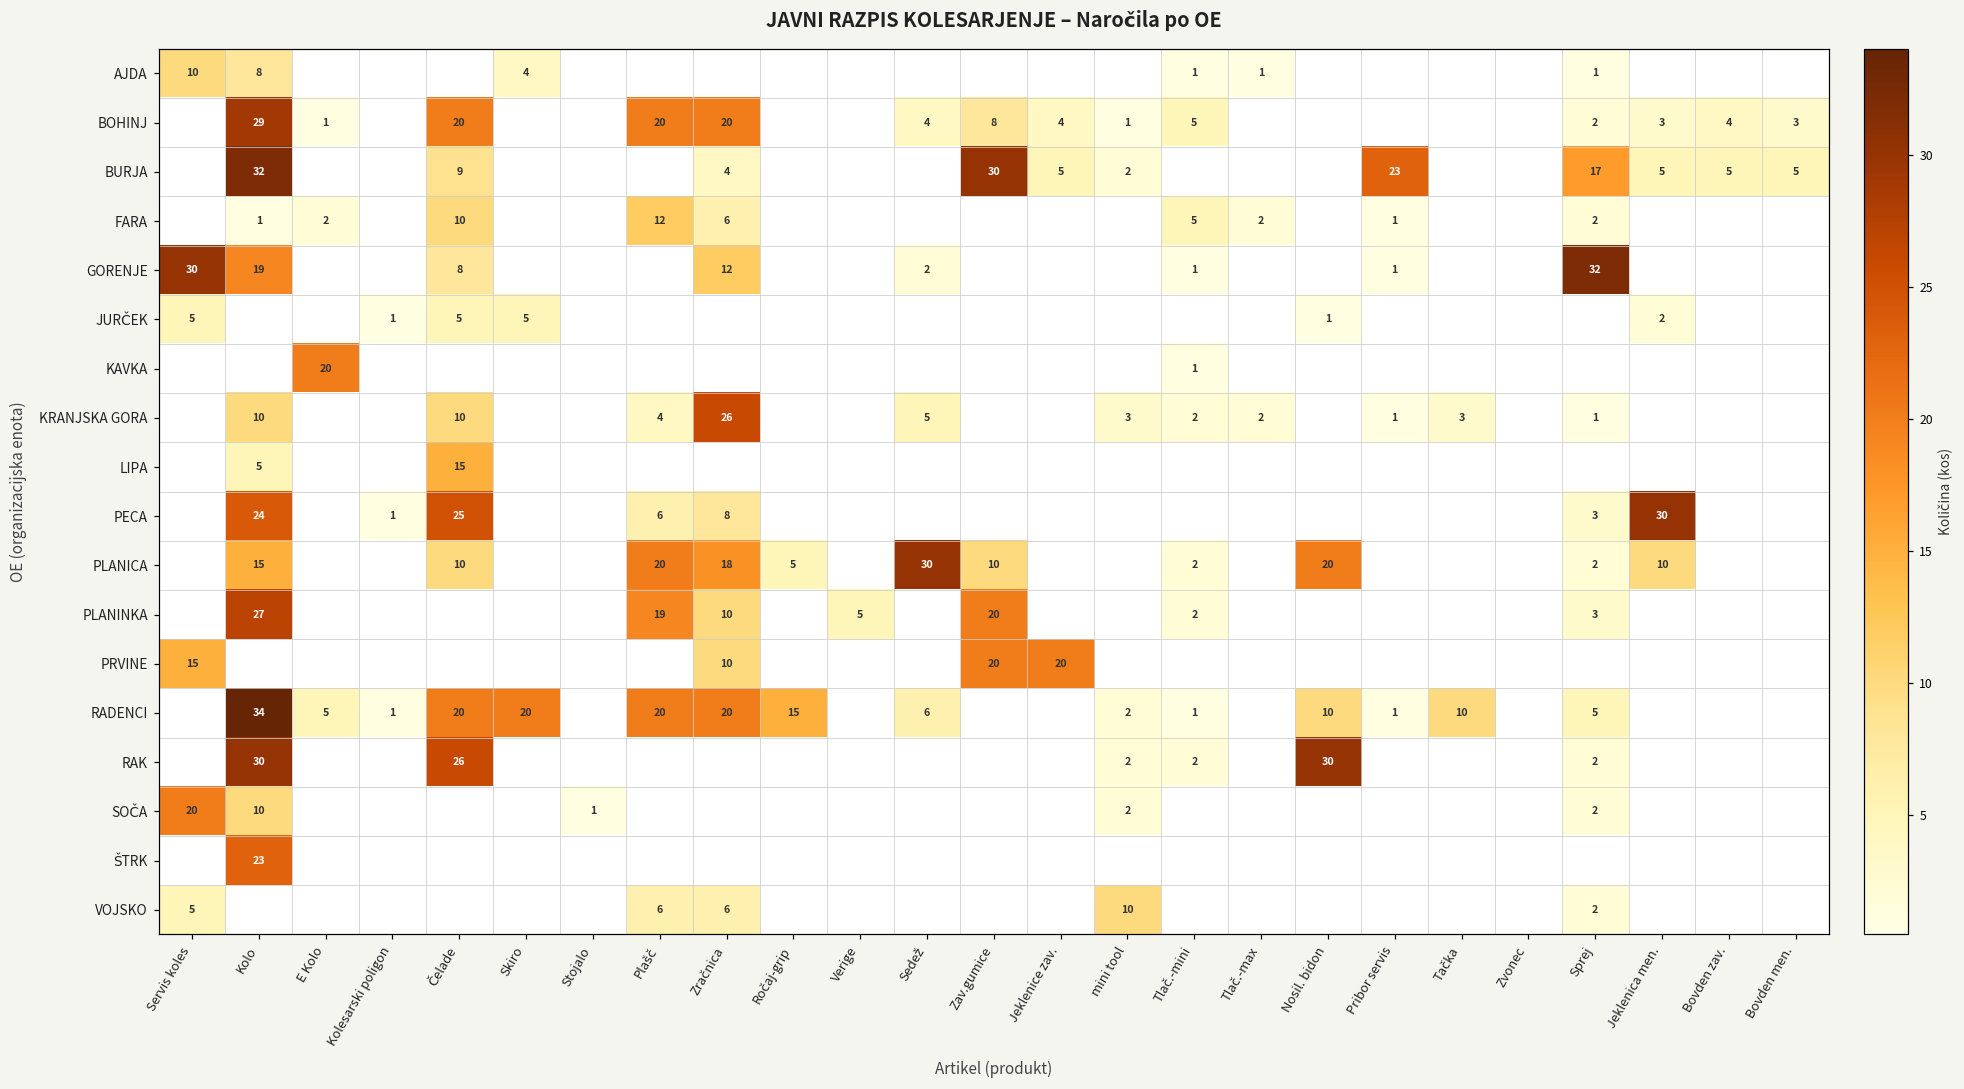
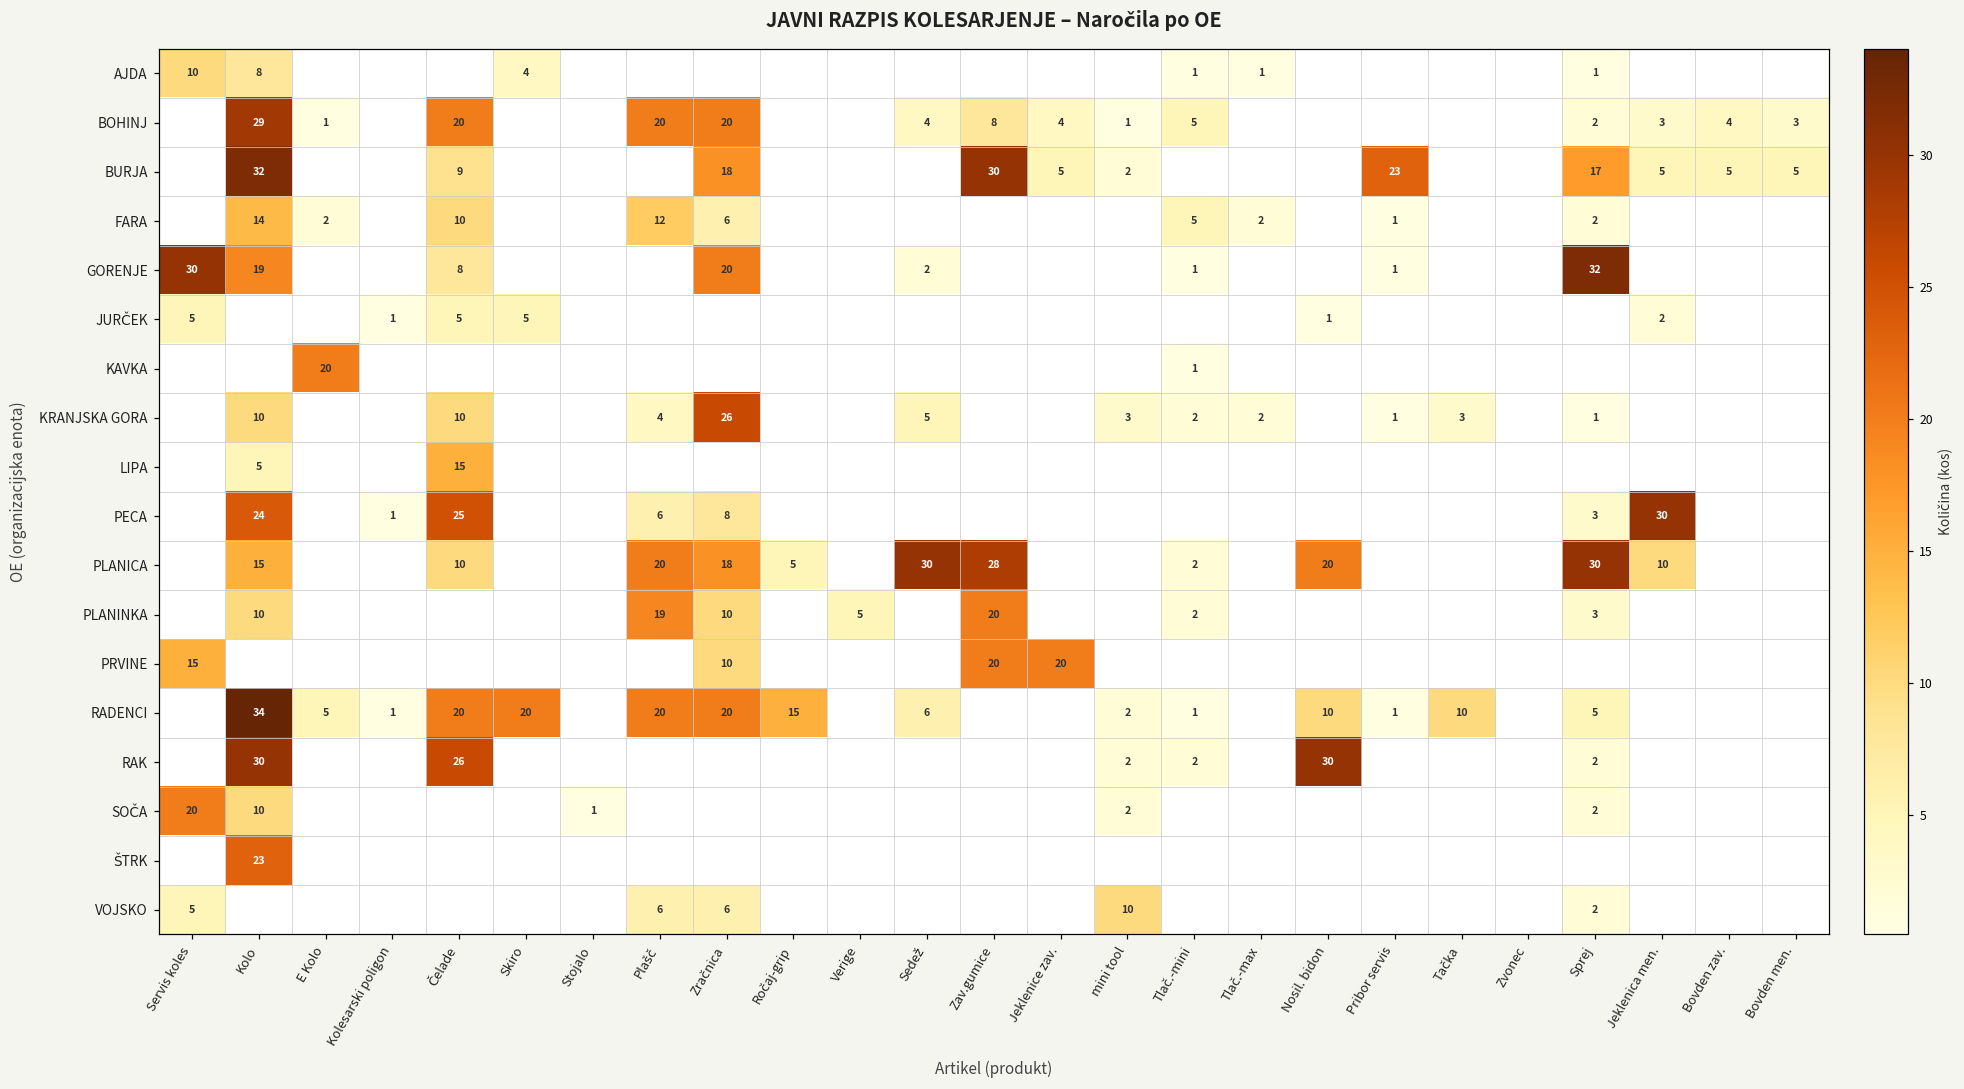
  {
    "AJDA": {
      "Servis koles": 10,
      "Kolo": 8,
      "Skiro": 4,
      "Tlač.-mini": 1,
      "Tlač.-max": 1,
      "Sprej": 1
    },
    "BOHINJ": {
      "Kolo": 29,
      "E Kolo": 1,
      "Čelade": 20,
      "Plašč": 20,
      "Zračnica": 20,
      "Sedež": 4,
      "Zav.gumice": 8,
      "Jeklenice zav.": 4,
      "mini tool": 1,
      "Tlač.-mini": 5,
      "Sprej": 2,
      "Jeklenica men.": 3,
      "Bovden zav.": 4,
      "Bovden men.": 3
    },
    "BURJA": {
      "Kolo": 32,
      "Čelade": 9,
-     "Zračnica": 4,
+     "Zračnica": 18,
      "Zav.gumice": 30,
      "Jeklenice zav.": 5,
      "mini tool": 2,
      "Pribor servis": 23,
      "Sprej": 17,
      "Jeklenica men.": 5,
      "Bovden zav.": 5,
      "Bovden men.": 5
    },
    "FARA": {
-     "Kolo": 1,
+     "Kolo": 14,
      "E Kolo": 2,
      "Čelade": 10,
      "Plašč": 12,
      "Zračnica": 6,
      "Tlač.-mini": 5,
      "Tlač.-max": 2,
      "Pribor servis": 1,
      "Sprej": 2
    },
    "GORENJE": {
      "Servis koles": 30,
      "Kolo": 19,
      "Čelade": 8,
-     "Zračnica": 12,
+     "Zračnica": 20,
      "Sedež": 2,
      "Tlač.-mini": 1,
      "Pribor servis": 1,
      "Sprej": 32
    },
    "JURČEK": {
      "Servis koles": 5,
      "Kolesarski poligon": 1,
      "Čelade": 5,
      "Skiro": 5,
      "Nosil. bidon": 1,
      "Jeklenica men.": 2
    },
    "KAVKA": {
      "E Kolo": 20,
      "Tlač.-mini": 1
    },
    "KRANJSKA GORA": {
      "Kolo": 10,
      "Čelade": 10,
      "Plašč": 4,
      "Zračnica": 26,
      "Sedež": 5,
      "mini tool": 3,
      "Tlač.-mini": 2,
      "Tlač.-max": 2,
      "Pribor servis": 1,
      "Tačka": 3,
      "Sprej": 1
    },
    "LIPA": {
      "Kolo": 5,
      "Čelade": 15
    },
    "PECA": {
      "Kolo": 24,
      "Kolesarski poligon": 1,
      "Čelade": 25,
      "Plašč": 6,
      "Zračnica": 8,
      "Sprej": 3,
      "Jeklenica men.": 30
    },
    "PLANICA": {
      "Kolo": 15,
      "Čelade": 10,
      "Plašč": 20,
      "Zračnica": 18,
      "Ročaj-grip": 5,
      "Sedež": 30,
-     "Zav.gumice": 10,
+     "Zav.gumice": 28,
      "Tlač.-mini": 2,
      "Nosil. bidon": 20,
-     "Sprej": 2,
+     "Sprej": 30,
      "Jeklenica men.": 10
    },
    "PLANINKA": {
-     "Kolo": 27,
+     "Kolo": 10,
      "Plašč": 19,
      "Zračnica": 10,
      "Verige": 5,
      "Zav.gumice": 20,
      "Tlač.-mini": 2,
      "Sprej": 3
    },
    "PRVINE": {
      "Servis koles": 15,
      "Zračnica": 10,
      "Zav.gumice": 20,
      "Jeklenice zav.": 20
    },
    "RADENCI": {
      "Kolo": 34,
      "E Kolo": 5,
      "Kolesarski poligon": 1,
      "Čelade": 20,
      "Skiro": 20,
      "Plašč": 20,
      "Zračnica": 20,
      "Ročaj-grip": 15,
      "Sedež": 6,
      "mini tool": 2,
      "Tlač.-mini": 1,
      "Nosil. bidon": 10,
      "Pribor servis": 1,
      "Tačka": 10,
      "Sprej": 5
    },
    "RAK": {
      "Kolo": 30,
      "Čelade": 26,
      "mini tool": 2,
      "Tlač.-mini": 2,
      "Nosil. bidon": 30,
      "Sprej": 2
    },
    "SOČA": {
      "Servis koles": 20,
      "Kolo": 10,
      "Stojalo": 1,
      "mini tool": 2,
      "Sprej": 2
    },
    "ŠTRK": {
      "Kolo": 23
    },
    "VOJSKO": {
      "Servis koles": 5,
      "Plašč": 6,
      "Zračnica": 6,
      "mini tool": 10,
      "Sprej": 2
    }
  }
